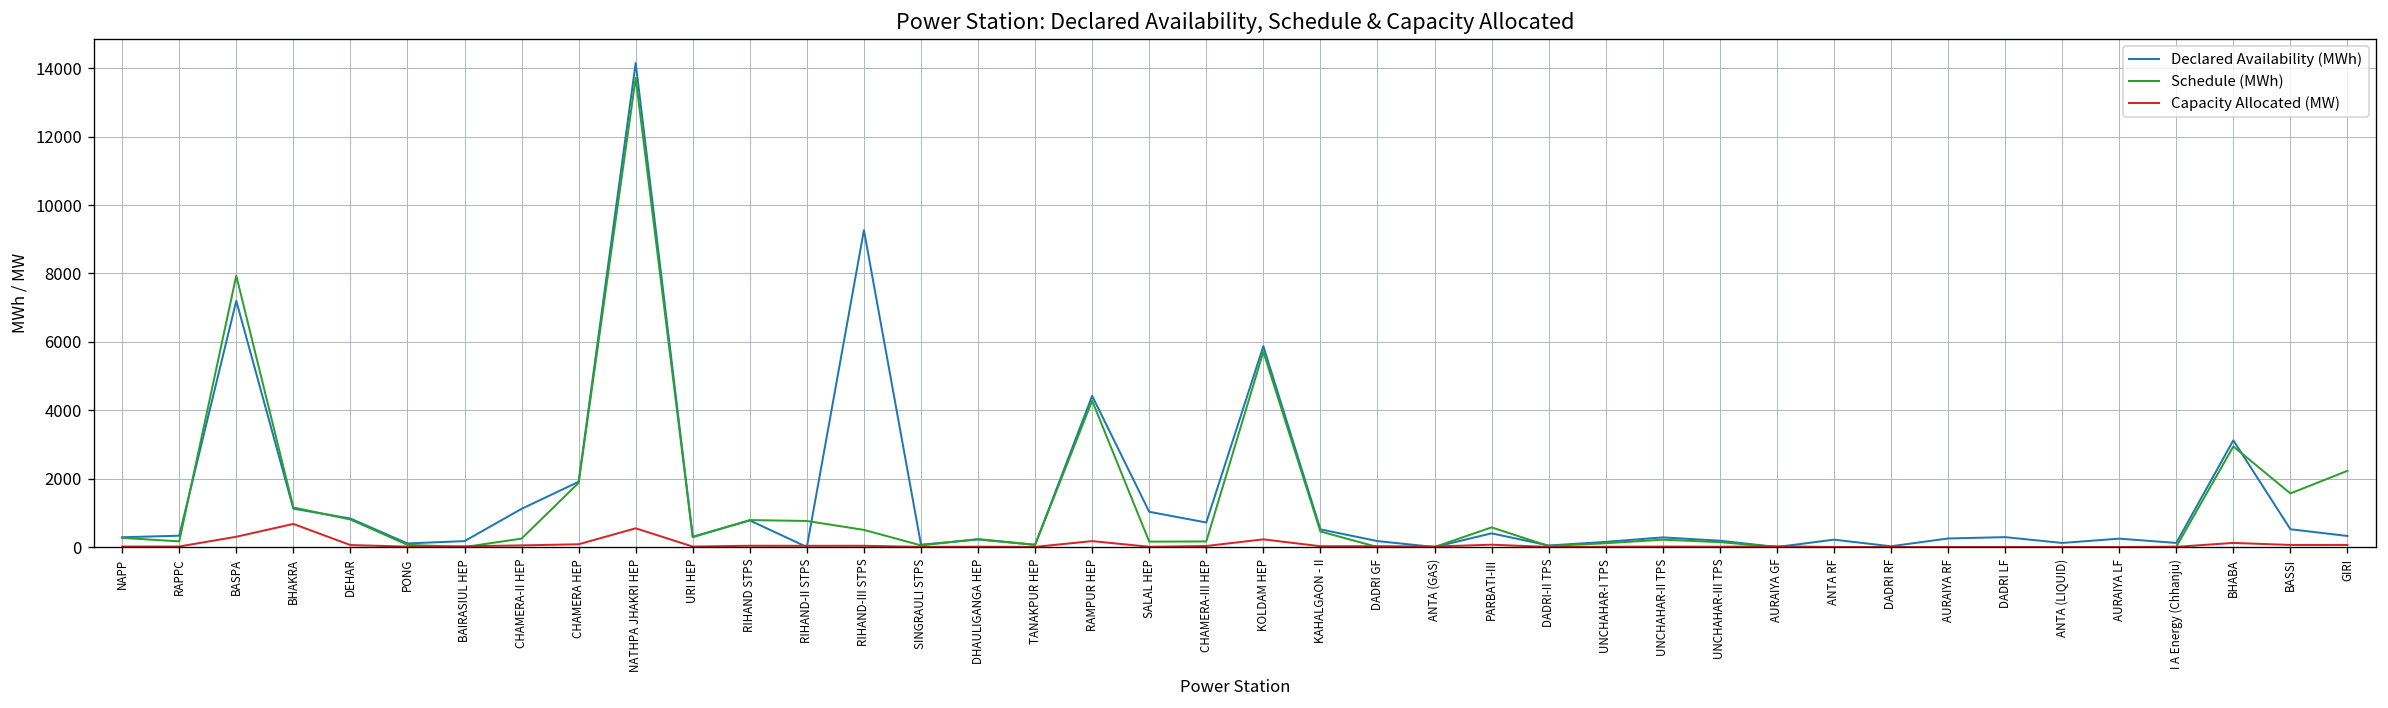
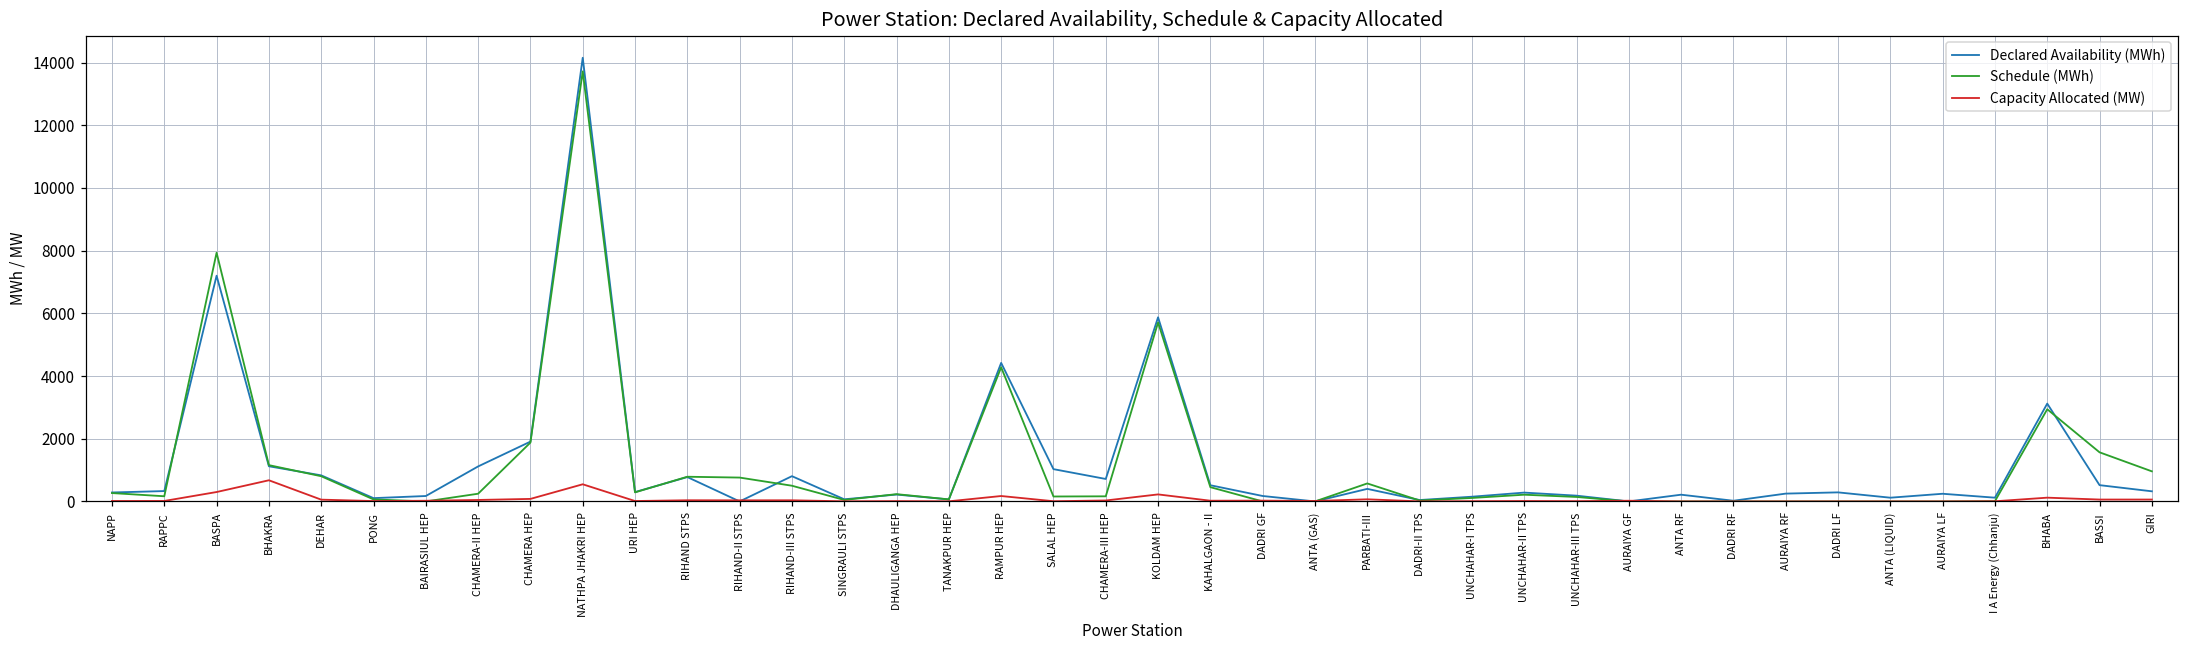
  {
    "Declared Availability (MWh)": {
      "RAPPC": 300,
      "BASPA": 7200,
      "BAIRASIUL HEP": 200,
      "CHAMERA-II HEP": 1100,
      "NATHPA JHAKRI HEP": 14200,
-     "RIHAND-III STPS": 9300,
+     "RIHAND-III STPS": 800,
      "RAMPUR HEP": 4400,
      "SALAL HEP": 1000,
      "CHAMERA-III HEP": 700,
      "KOLDAM HEP": 5900,
      "DADRI GF": 200,
      "PARBATI-III": 400,
      "ANTA RF": 200,
      "AURAIYA RF": 200,
      "DADRI LF": 300,
      "ANTA (LIQUID)": 100,
      "AURAIYA LF": 200,
      "I A Energy (Chhanju)": 100,
      "BHABA": 3100,
      "BASSI": 500,
      "GIRI": 300
    },
    "Schedule (MWh)": {
      "RAPPC": 200,
      "BASPA": 7900,
      "CHAMERA-II HEP": 200,
      "NATHPA JHAKRI HEP": 13700,
      "RIHAND-II STPS": 800,
      "RIHAND-III STPS": 500,
      "RAMPUR HEP": 4300,
      "SALAL HEP": 200,
      "CHAMERA-III HEP": 200,
      "KOLDAM HEP": 5700,
      "PARBATI-III": 600,
      "BHABA": 2900,
      "BASSI": 1600,
-     "GIRI": 2200
+     "GIRI": 1000
    },
    "Capacity Allocated (MW)": {
      "NAPP": 0,
      "RAPPC": 0,
      "BASPA": 300,
      "BHAKRA": 700,
      "DEHAR": 100,
      "CHAMERA-II HEP": 0,
      "CHAMERA HEP": 100,
      "NATHPA JHAKRI HEP": 500,
      "URI HEP": 0,
      "RIHAND STPS": 0,
      "RIHAND-III STPS": 0,
      "DHAULIGANGA HEP": 0,
      "RAMPUR HEP": 200,
      "SALAL HEP": 0,
      "CHAMERA-III HEP": 0,
      "KOLDAM HEP": 200,
      "KAHALGAON - II": 0,
      "PARBATI-III": 100,
      "UNCHAHAR-I TPS": 0,
      "UNCHAHAR-II TPS": 0,
      "UNCHAHAR-III TPS": 0,
      "BHABA": 100,
      "BASSI": 100,
      "GIRI": 100
    }
  }
